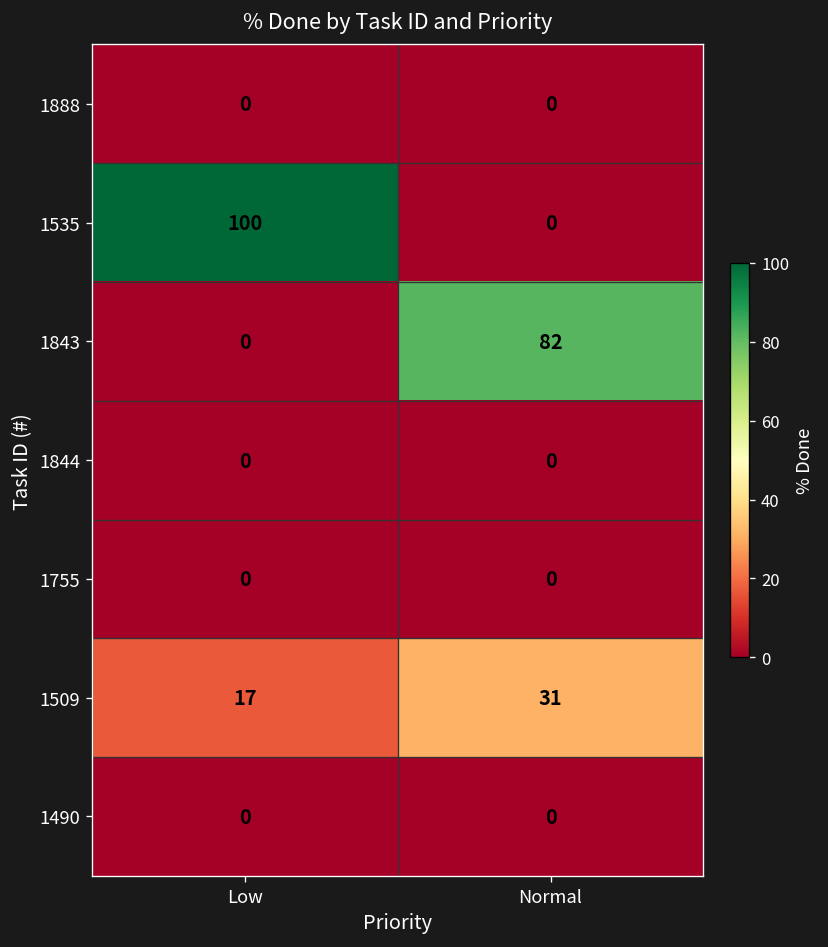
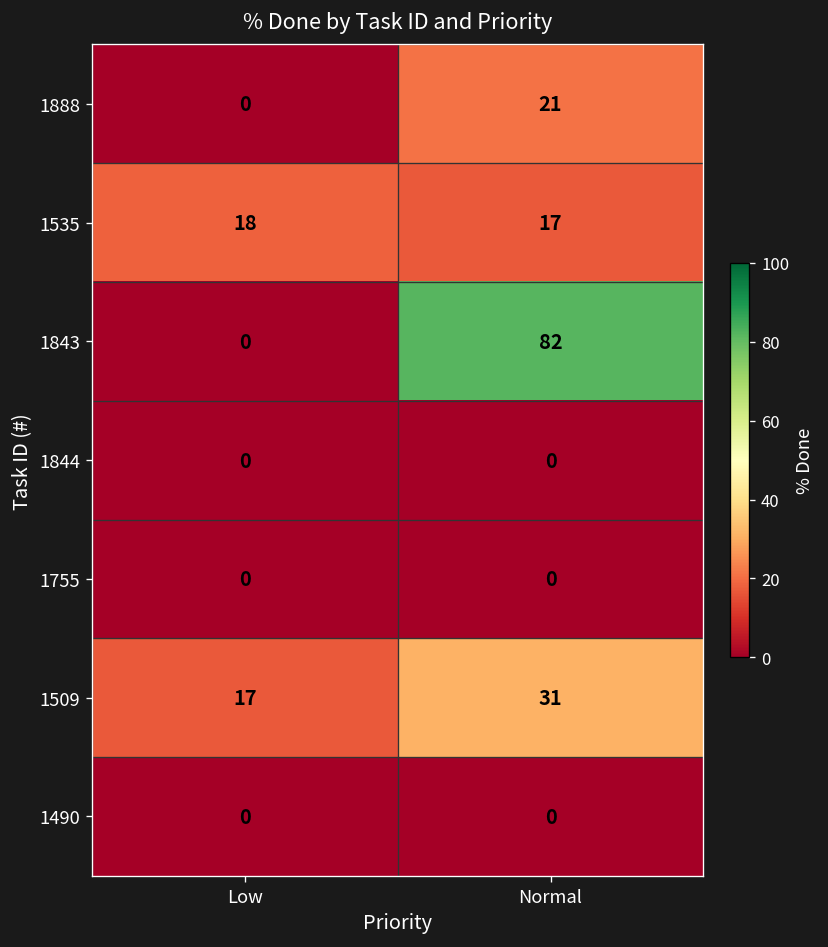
  {
    "1888": {
      "Low": 0,
-     "Normal": 0
+     "Normal": 21
    },
    "1535": {
-     "Low": 100,
-     "Normal": 0
+     "Low": 18,
+     "Normal": 17
    },
    "1843": {
      "Low": 0,
      "Normal": 82
    },
    "1844": {
      "Low": 0,
      "Normal": 0
    },
    "1755": {
      "Low": 0,
      "Normal": 0
    },
    "1509": {
      "Low": 17,
      "Normal": 31
    },
    "1490": {
      "Low": 0,
      "Normal": 0
    }
  }
